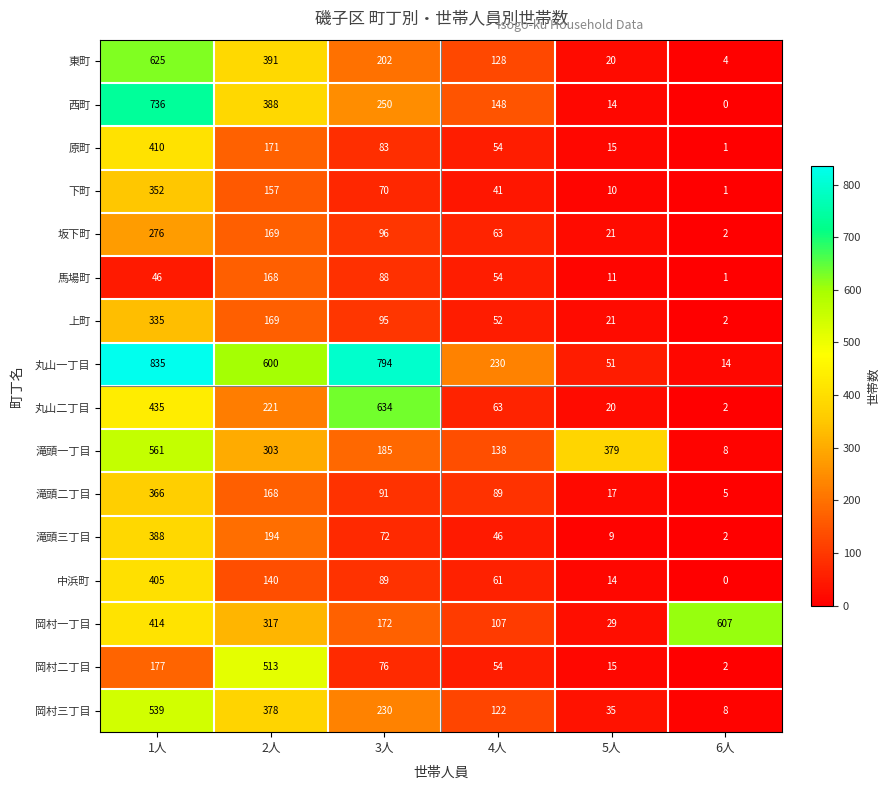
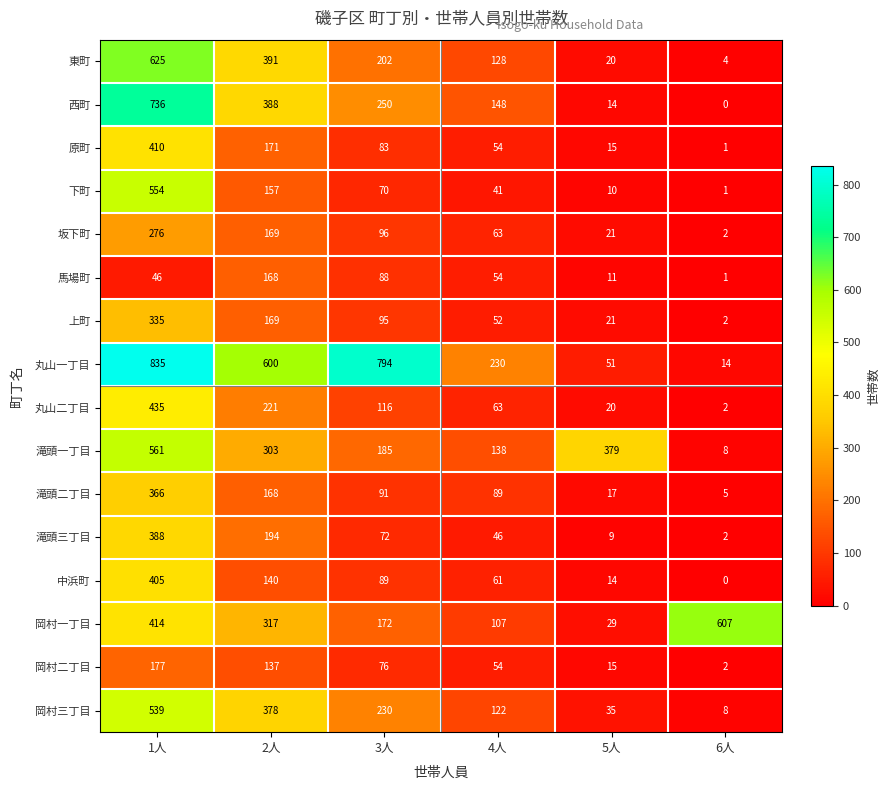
  {
    "東町": {
      "1人": 625,
      "2人": 391,
      "3人": 202,
      "4人": 128,
      "5人": 20,
      "6人": 4
    },
    "西町": {
      "1人": 736,
      "2人": 388,
      "3人": 250,
      "4人": 148,
      "5人": 14,
      "6人": 0
    },
    "原町": {
      "1人": 410,
      "2人": 171,
      "3人": 83,
      "4人": 54,
      "5人": 15,
      "6人": 1
    },
    "下町": {
-     "1人": 352,
+     "1人": 554,
      "2人": 157,
      "3人": 70,
      "4人": 41,
      "5人": 10,
      "6人": 1
    },
    "坂下町": {
      "1人": 276,
      "2人": 169,
      "3人": 96,
      "4人": 63,
      "5人": 21,
      "6人": 2
    },
    "馬場町": {
      "1人": 46,
      "2人": 168,
      "3人": 88,
      "4人": 54,
      "5人": 11,
      "6人": 1
    },
    "上町": {
      "1人": 335,
      "2人": 169,
      "3人": 95,
      "4人": 52,
      "5人": 21,
      "6人": 2
    },
    "丸山一丁目": {
      "1人": 835,
      "2人": 600,
      "3人": 794,
      "4人": 230,
      "5人": 51,
      "6人": 14
    },
    "丸山二丁目": {
      "1人": 435,
      "2人": 221,
-     "3人": 634,
+     "3人": 116,
      "4人": 63,
      "5人": 20,
      "6人": 2
    },
    "滝頭一丁目": {
      "1人": 561,
      "2人": 303,
      "3人": 185,
      "4人": 138,
      "5人": 379,
      "6人": 8
    },
    "滝頭二丁目": {
      "1人": 366,
      "2人": 168,
      "3人": 91,
      "4人": 89,
      "5人": 17,
      "6人": 5
    },
    "滝頭三丁目": {
      "1人": 388,
      "2人": 194,
      "3人": 72,
      "4人": 46,
      "5人": 9,
      "6人": 2
    },
    "中浜町": {
      "1人": 405,
      "2人": 140,
      "3人": 89,
      "4人": 61,
      "5人": 14,
      "6人": 0
    },
    "岡村一丁目": {
      "1人": 414,
      "2人": 317,
      "3人": 172,
      "4人": 107,
      "5人": 29,
      "6人": 607
    },
    "岡村二丁目": {
      "1人": 177,
-     "2人": 513,
+     "2人": 137,
      "3人": 76,
      "4人": 54,
      "5人": 15,
      "6人": 2
    },
    "岡村三丁目": {
      "1人": 539,
      "2人": 378,
      "3人": 230,
      "4人": 122,
      "5人": 35,
      "6人": 8
    }
  }
